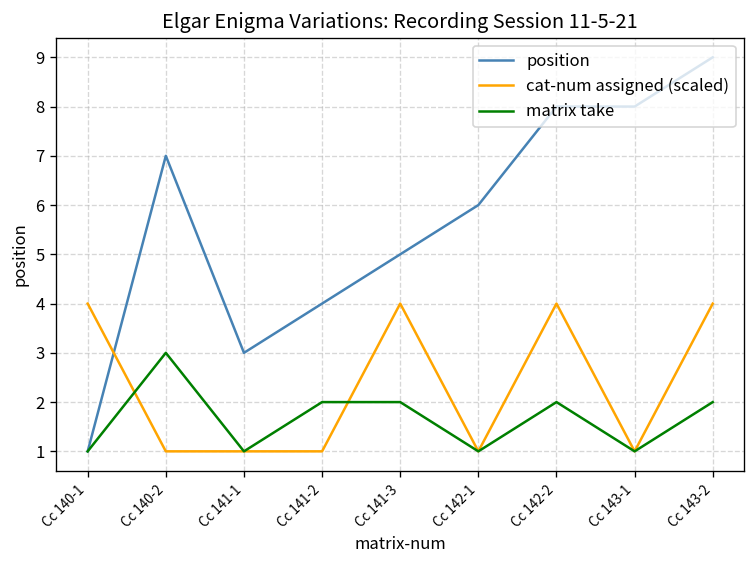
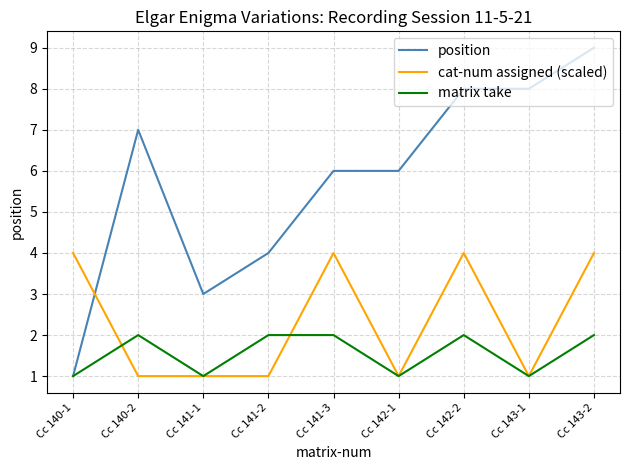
  {
    "position": {
      "Cc 140-2": 7,
      "Cc 141-1": 3,
      "Cc 141-2": 4,
-     "Cc 141-3": 5,
+     "Cc 141-3": 6,
      "Cc 142-1": 6
    },
    "cat-num assigned (scaled)": {
      "Cc 140-1": 4,
      "Cc 140-2": 1,
      "Cc 141-2": 1,
      "Cc 141-3": 4,
      "Cc 142-2": 4,
      "Cc 143-2": 4
    },
    "matrix take": {
-     "Cc 140-2": 3,
+     "Cc 140-2": 2,
      "Cc 141-2": 2,
      "Cc 141-3": 2,
      "Cc 142-2": 2,
      "Cc 143-2": 2
    }
  }
